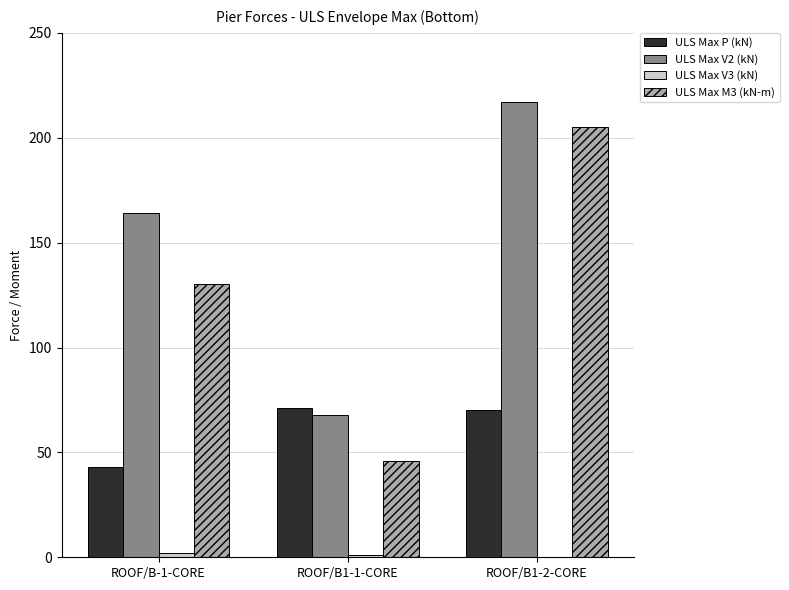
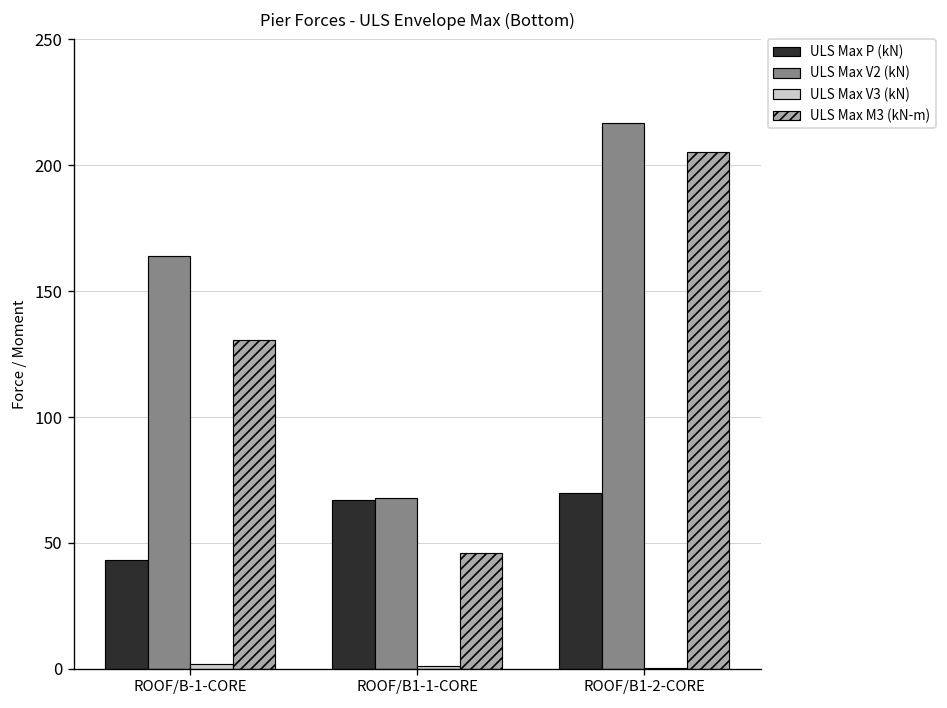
  {
    "ULS Max P (kN)": {
      "ROOF/B-1-CORE": 43,
-     "ROOF/B1-1-CORE": 71,
+     "ROOF/B1-1-CORE": 67,
      "ROOF/B1-2-CORE": 70
    }
  }
